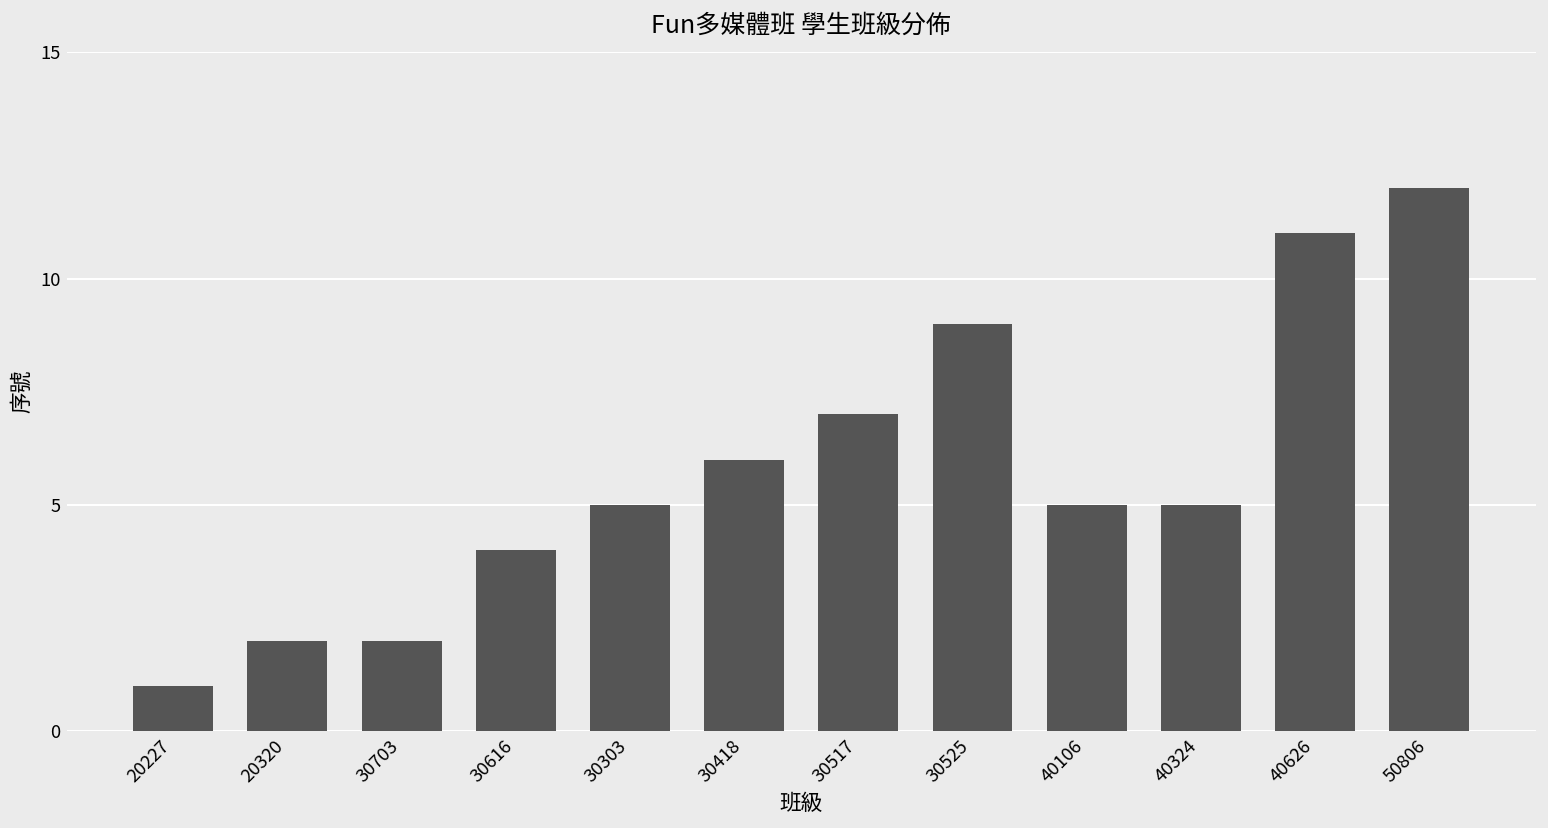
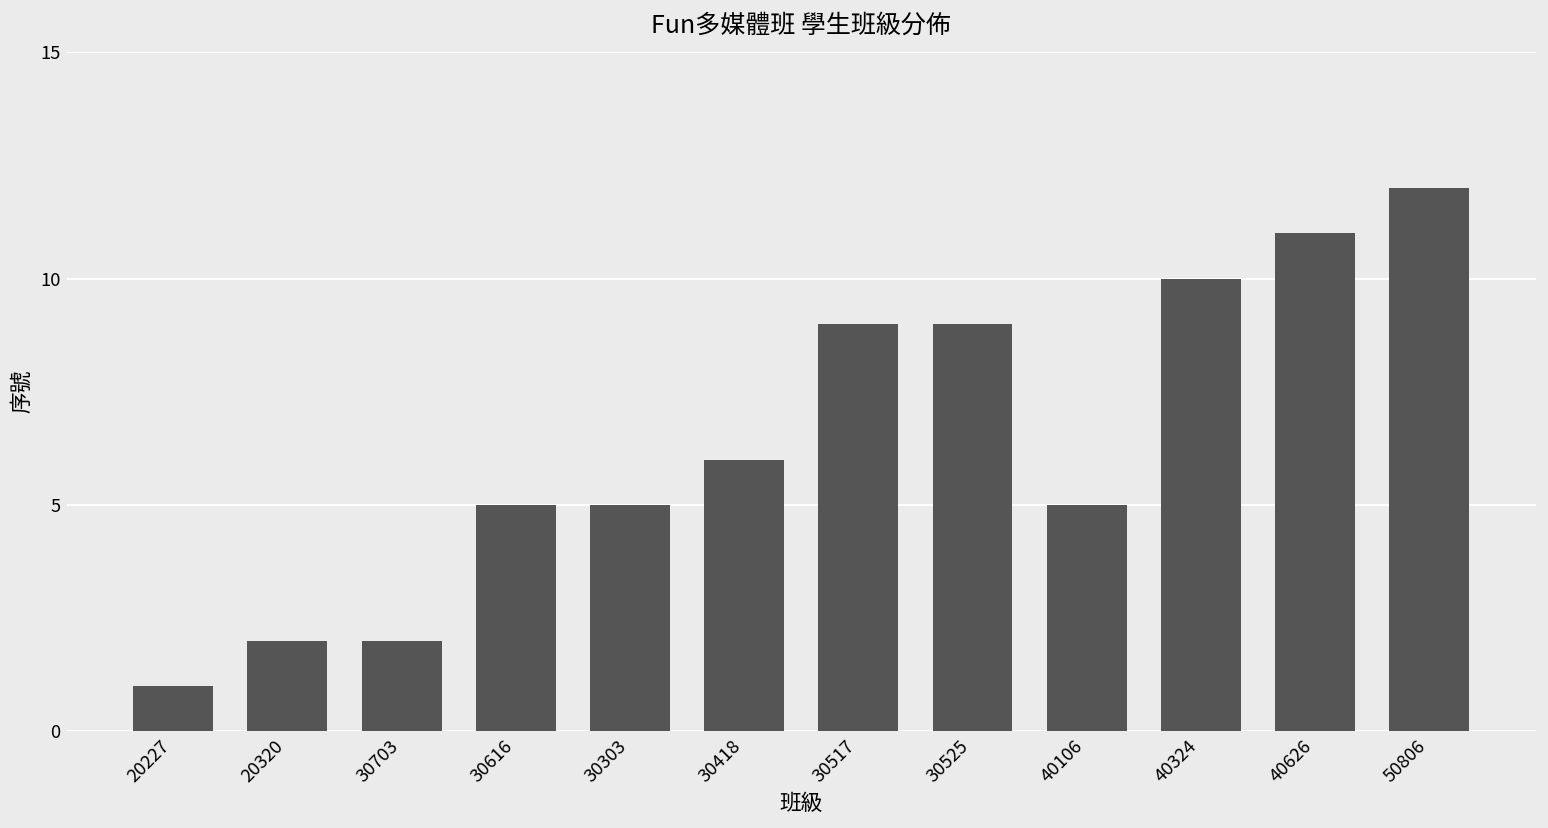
  {
    "20227": 1,
    "20320": 2,
    "30703": 2,
-   "30616": 4,
+   "30616": 5,
    "30303": 5,
    "30418": 6,
-   "30517": 7,
+   "30517": 9,
    "30525": 9,
    "40106": 5,
-   "40324": 5,
+   "40324": 10,
    "40626": 11,
    "50806": 12
  }
